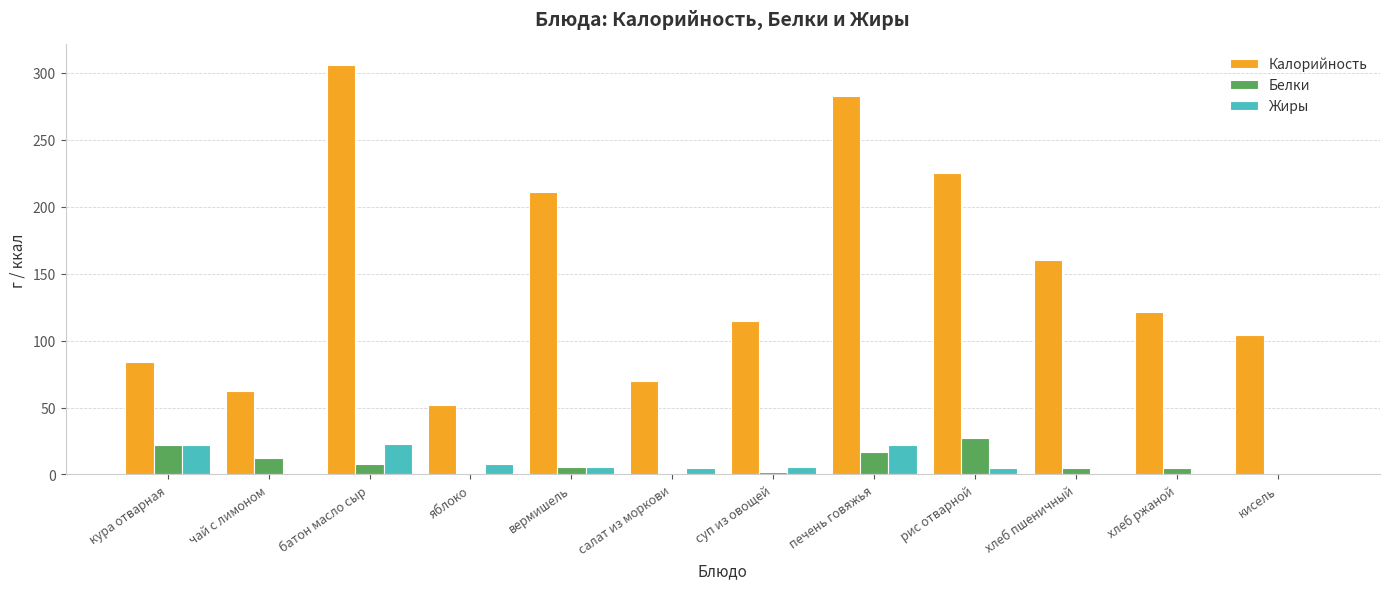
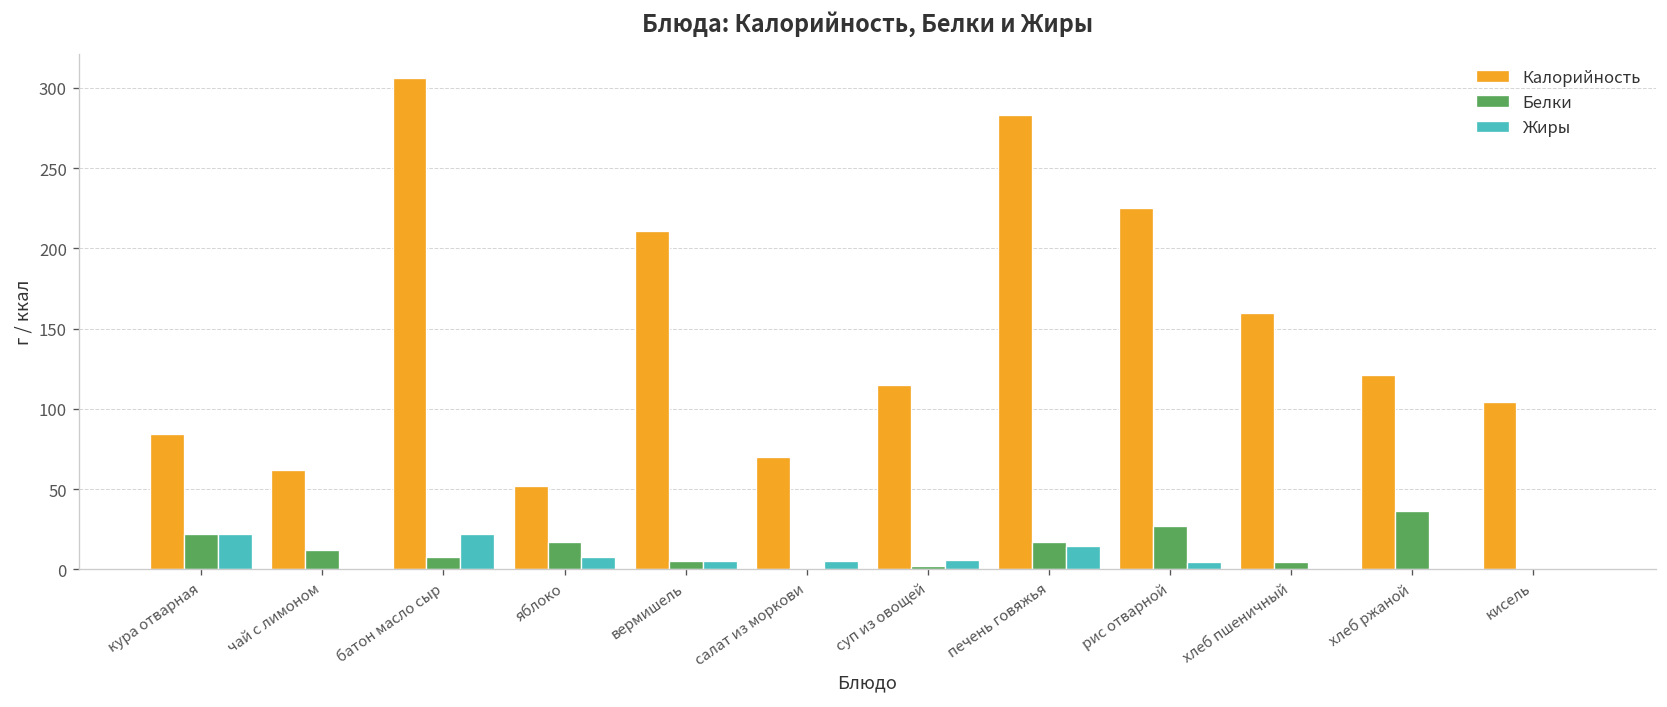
  {
    "Калорийность": {
      "кура отварная": 84,
      "чай с лимоном": 62,
      "батон масло сыр": 306,
      "яблоко": 52,
      "вермишель": 211,
      "салат из моркови": 70,
      "суп из овощей": 115,
      "печень говяжья": 283,
      "рис отварной": 225,
      "хлеб пшеничный": 160,
      "хлеб ржаной": 121,
      "кисель": 104
    },
    "Белки": {
      "кура отварная": 22,
      "чай с лимоном": 12,
      "батон масло сыр": 8,
-     "яблоко": 0,
+     "яблоко": 17,
      "вермишель": 6,
      "суп из овощей": 2,
      "печень говяжья": 17,
      "рис отварной": 27,
      "хлеб пшеничный": 5,
-     "хлеб ржаной": 5
+     "хлеб ржаной": 36
    },
    "Жиры": {
      "кура отварная": 22,
      "батон масло сыр": 22,
      "яблоко": 8,
      "вермишель": 5,
      "салат из моркови": 5,
      "суп из овощей": 6,
-     "печень говяжья": 22,
+     "печень говяжья": 15,
      "рис отварной": 5,
      "кисель": 0
    }
  }
